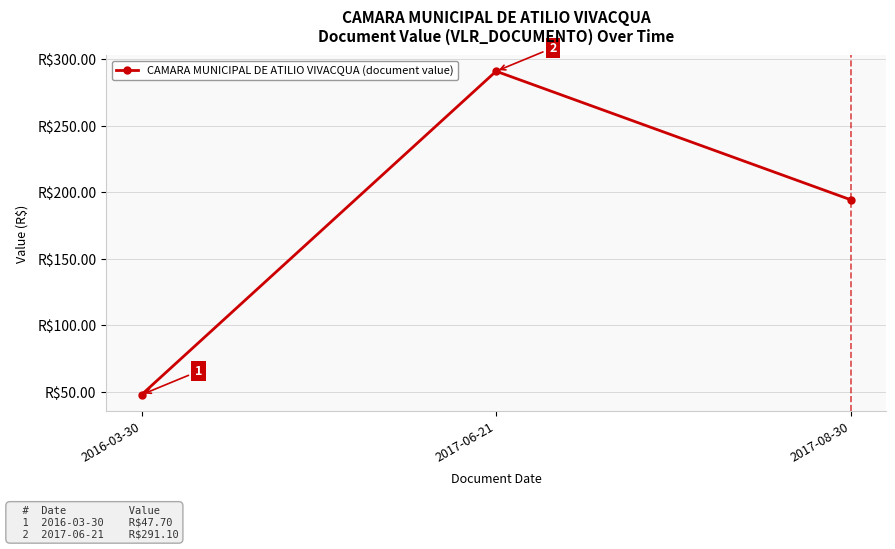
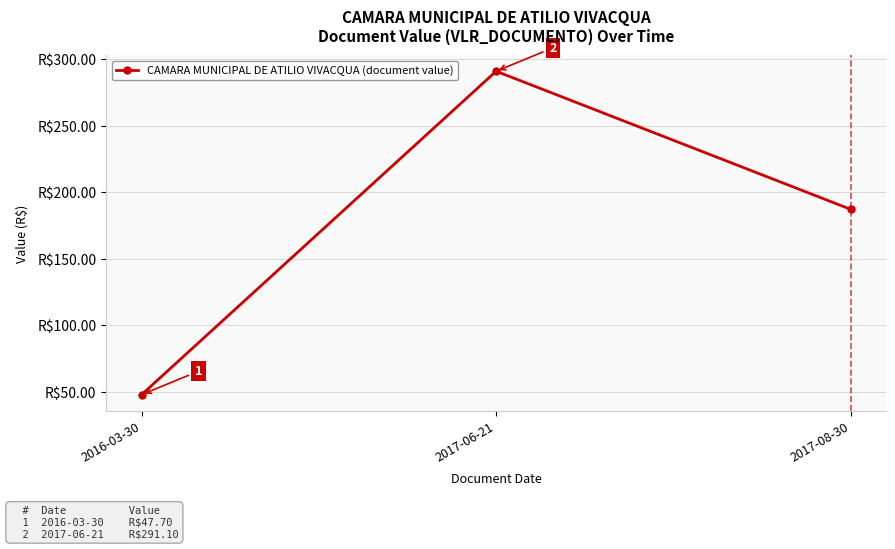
  {
    "2016-03-30": "R$48",
    "2017-06-21": "R$291",
-   "2017-08-30": "R$194"
+   "2017-08-30": "R$187"
  }
